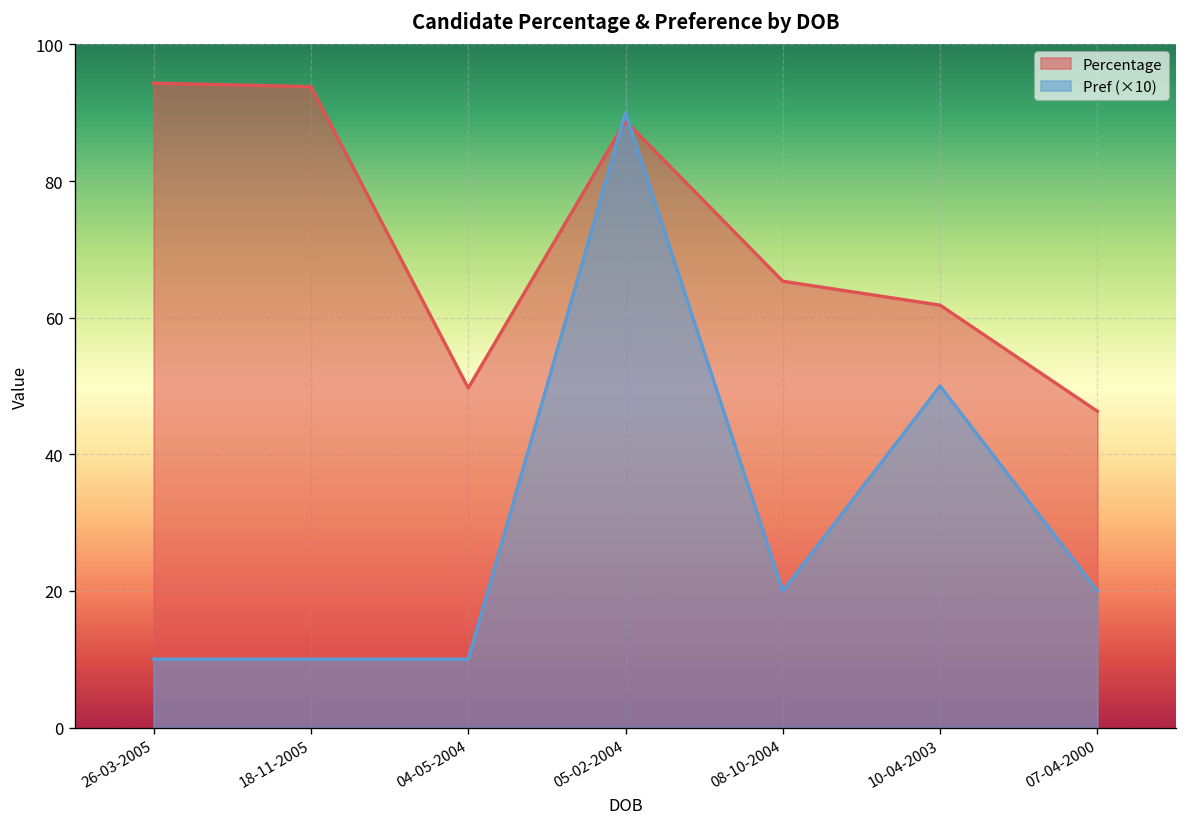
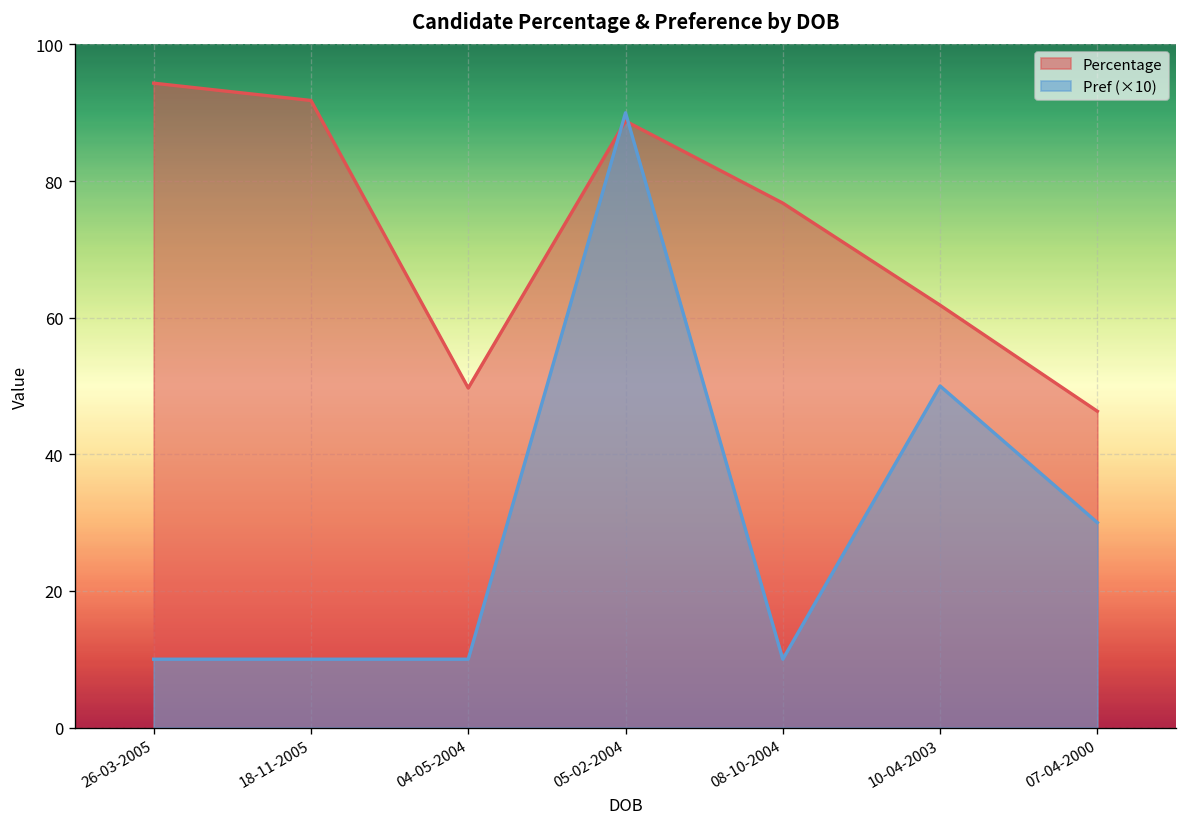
  {
    "Percentage": {
      "26-03-2005": 94,
-     "18-11-2005": 94,
+     "18-11-2005": 92,
      "04-05-2004": 50,
      "05-02-2004": 89,
-     "08-10-2004": 65,
+     "08-10-2004": 77,
      "10-04-2003": 62,
      "07-04-2000": 46
    },
    "Pref (×10)": {
      "26-03-2005": 10,
      "18-11-2005": 10,
      "04-05-2004": 10,
      "05-02-2004": 90,
-     "08-10-2004": 20,
+     "08-10-2004": 10,
      "10-04-2003": 50,
-     "07-04-2000": 20
+     "07-04-2000": 30
    }
  }
